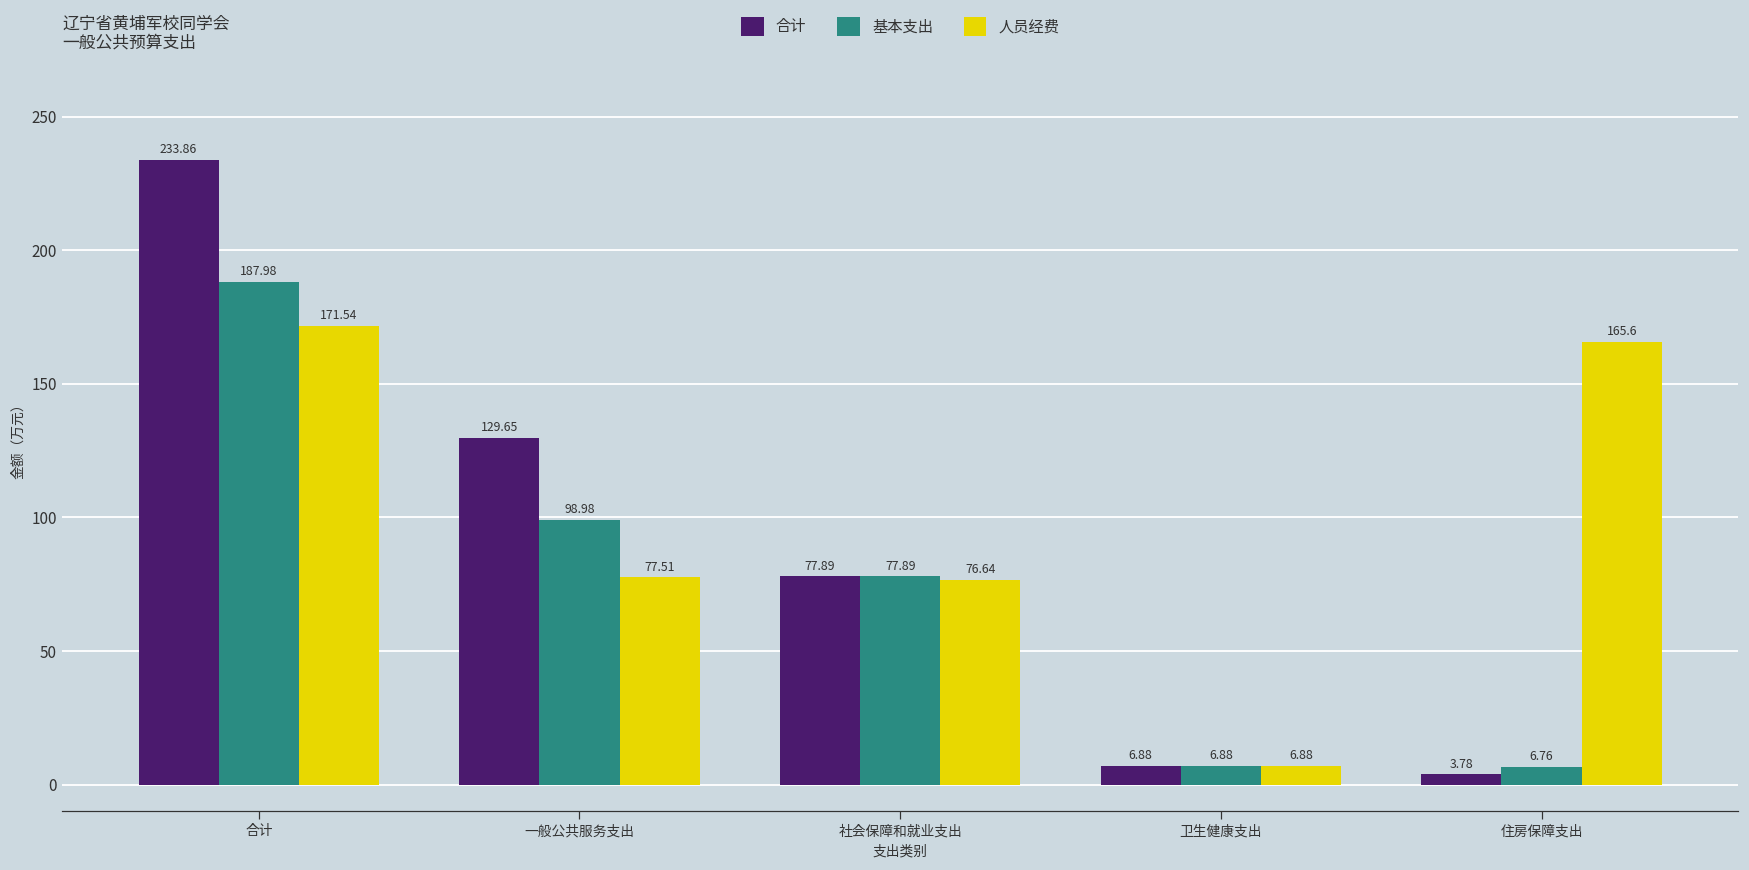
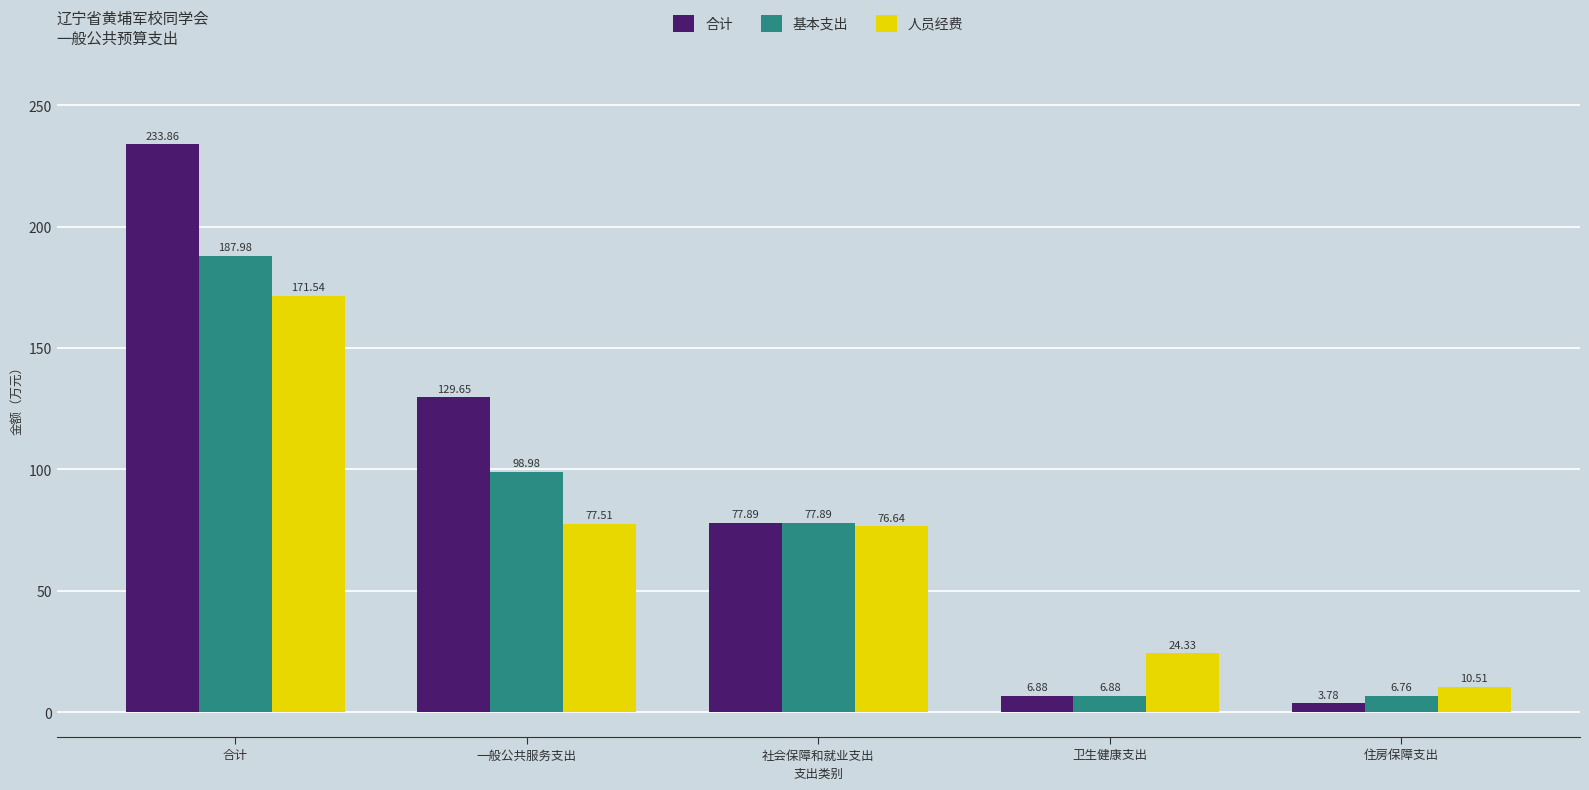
  {
    "合计": {
      "合计": 233.86,
      "一般公共服务支出": 129.65,
      "社会保障和就业支出": 77.89,
      "卫生健康支出": 6.88,
      "住房保障支出": 3.78
    },
    "基本支出": {
      "合计": 187.98,
      "一般公共服务支出": 98.98,
      "社会保障和就业支出": 77.89,
      "卫生健康支出": 6.88,
      "住房保障支出": 6.76
    },
    "人员经费": {
      "合计": 171.54,
      "一般公共服务支出": 77.51,
      "社会保障和就业支出": 76.64,
-     "卫生健康支出": 6.88,
-     "住房保障支出": 165.6
+     "卫生健康支出": 24.33,
+     "住房保障支出": 10.51
    }
  }
